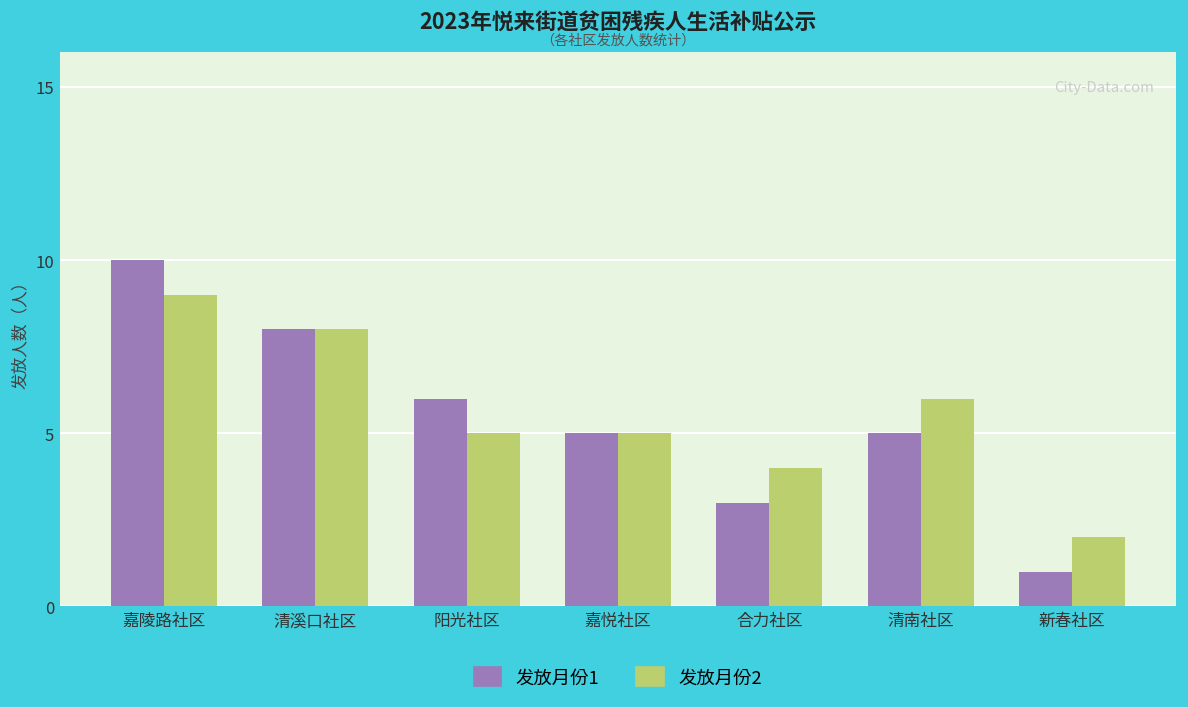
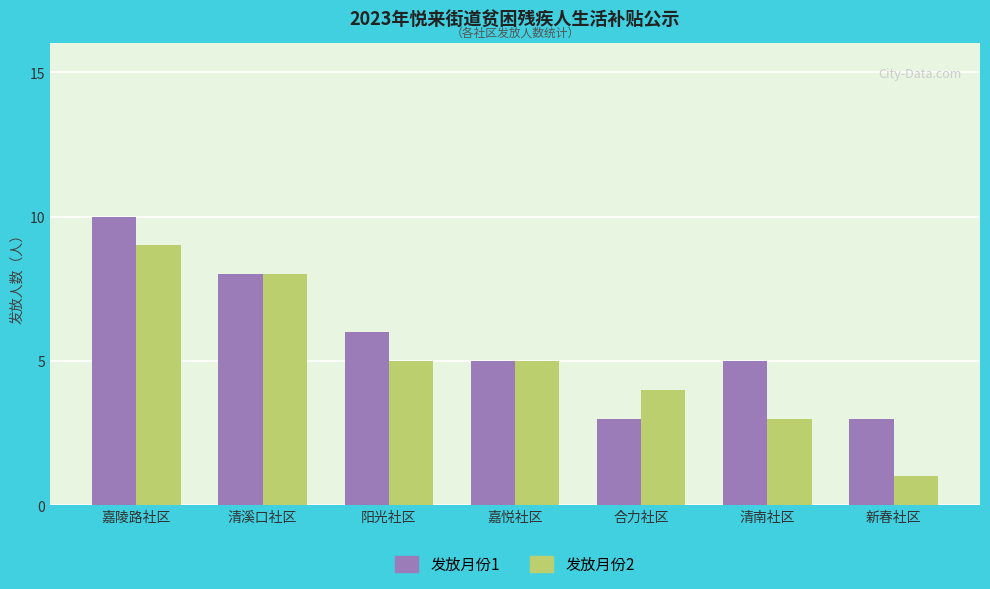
  {
    "发放月份1": {
      "嘉陵路社区": 10,
      "清溪口社区": 8,
      "阳光社区": 6,
      "嘉悦社区": 5,
      "合力社区": 3,
      "清南社区": 5,
-     "新春社区": 1
+     "新春社区": 3
    },
    "发放月份2": {
      "嘉陵路社区": 9,
      "清溪口社区": 8,
      "阳光社区": 5,
      "嘉悦社区": 5,
      "合力社区": 4,
-     "清南社区": 6,
-     "新春社区": 2
+     "清南社区": 3,
+     "新春社区": 1
    }
  }
